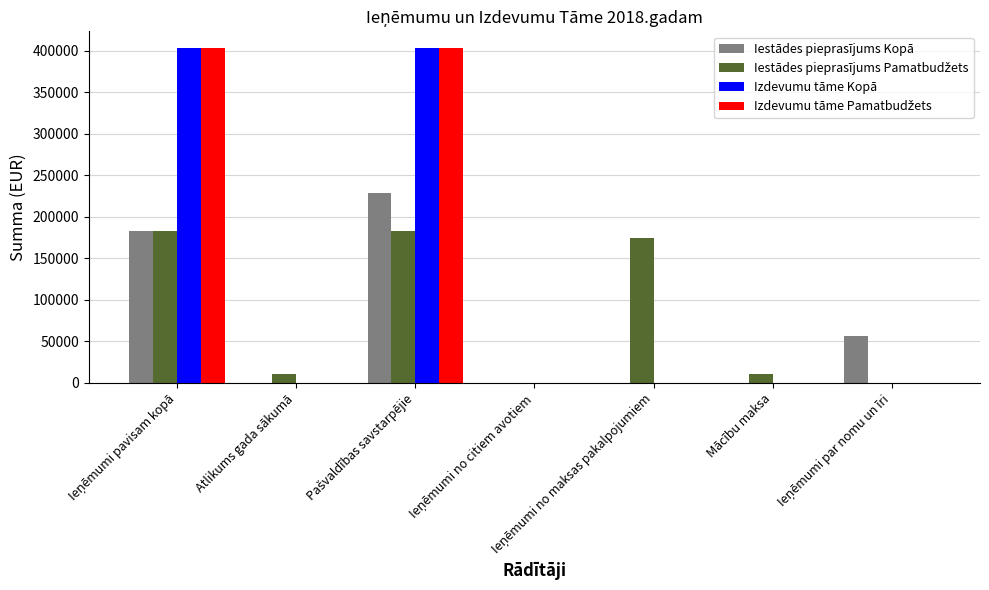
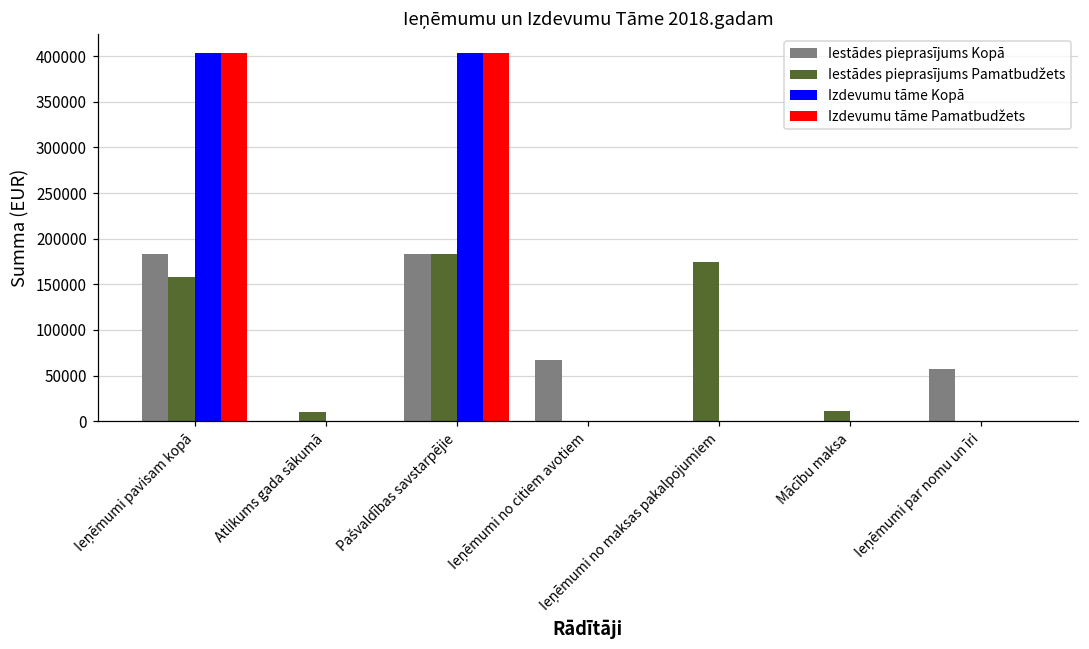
  {
    "Iestādes pieprasījums Kopā": {
      "Ieņēmumi pavisam kopā": 180000,
      "Atlikums gada sākumā": 0,
-     "Pašvaldības savstarpējie": 230000,
-     "Ieņēmumi no citiem avotiem": 0,
+     "Pašvaldības savstarpējie": 180000,
+     "Ieņēmumi no citiem avotiem": 70000,
      "Ieņēmumi no maksas pakalpojumiem": 0,
      "Mācību maksa": 0,
      "Ieņēmumi par nomu un īri": 60000
    },
    "Iestādes pieprasījums Pamatbudžets": {
-     "Ieņēmumi pavisam kopā": 180000,
+     "Ieņēmumi pavisam kopā": 160000,
      "Atlikums gada sākumā": 10000,
      "Pašvaldības savstarpējie": 180000,
      "Ieņēmumi no citiem avotiem": 0,
      "Ieņēmumi no maksas pakalpojumiem": 170000,
      "Mācību maksa": 10000,
      "Ieņēmumi par nomu un īri": 0
    },
    "Izdevumu tāme Kopā": {
      "Ieņēmumi pavisam kopā": 400000,
      "Atlikums gada sākumā": 0,
      "Pašvaldības savstarpējie": 400000,
      "Ieņēmumi no citiem avotiem": 0,
      "Ieņēmumi no maksas pakalpojumiem": 0,
      "Mācību maksa": 0,
      "Ieņēmumi par nomu un īri": 0
    },
    "Izdevumu tāme Pamatbudžets": {
      "Ieņēmumi pavisam kopā": 400000,
      "Atlikums gada sākumā": 0,
      "Pašvaldības savstarpējie": 400000,
      "Ieņēmumi no citiem avotiem": 0,
      "Ieņēmumi no maksas pakalpojumiem": 0,
      "Mācību maksa": 0,
      "Ieņēmumi par nomu un īri": 0
    }
  }
